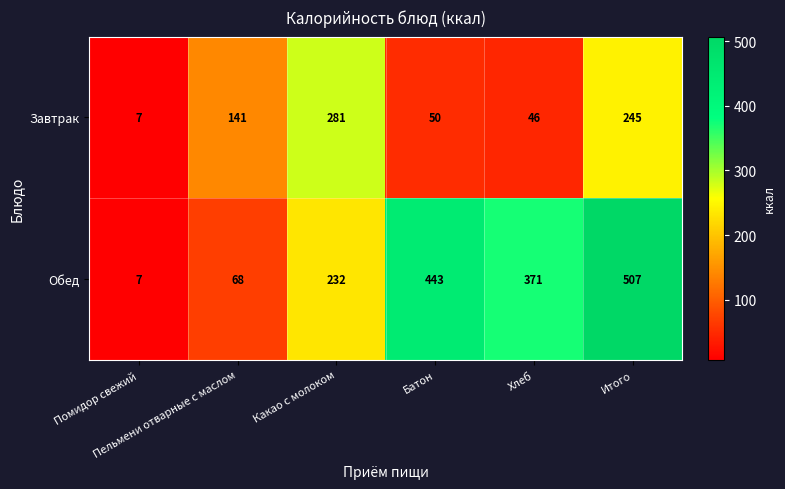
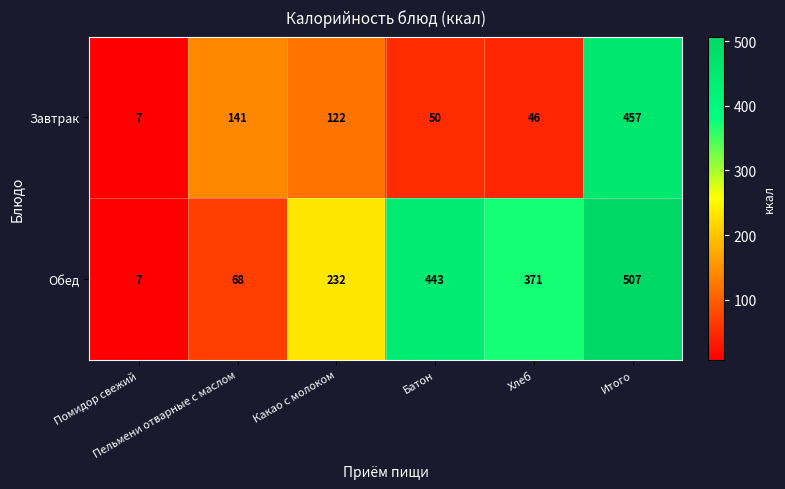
  {
    "Завтрак": {
      "Помидор свежий": 7,
      "Пельмени отварные с маслом": 141,
-     "Какао с молоком": 281,
+     "Какао с молоком": 122,
      "Батон": 50,
      "Хлеб": 46,
-     "Итого": 245
+     "Итого": 457
    },
    "Обед": {
      "Помидор свежий": 7,
      "Пельмени отварные с маслом": 68,
      "Какао с молоком": 232,
      "Батон": 443,
      "Хлеб": 371,
      "Итого": 507
    }
  }
